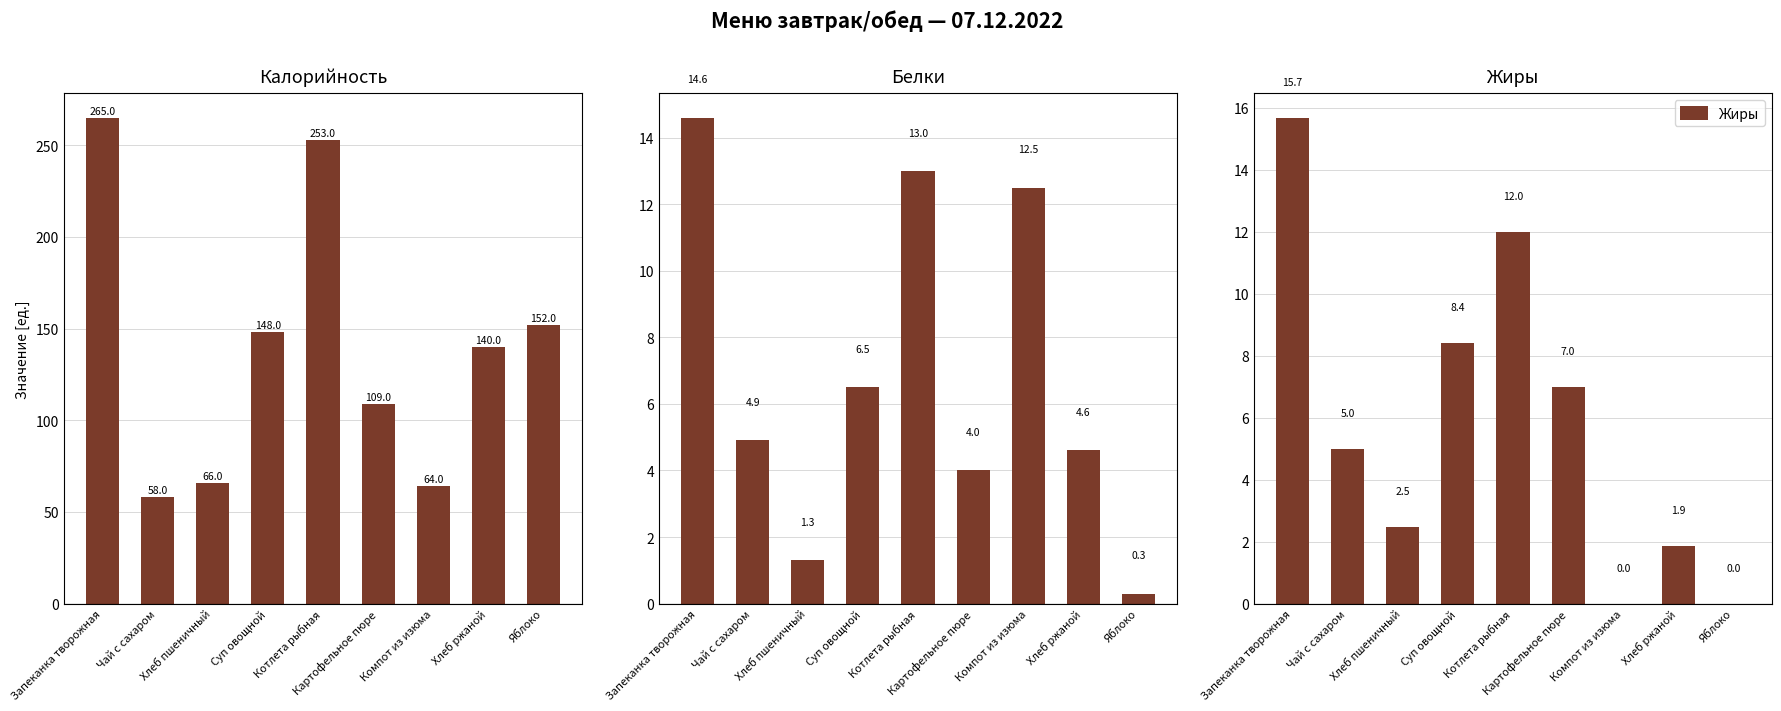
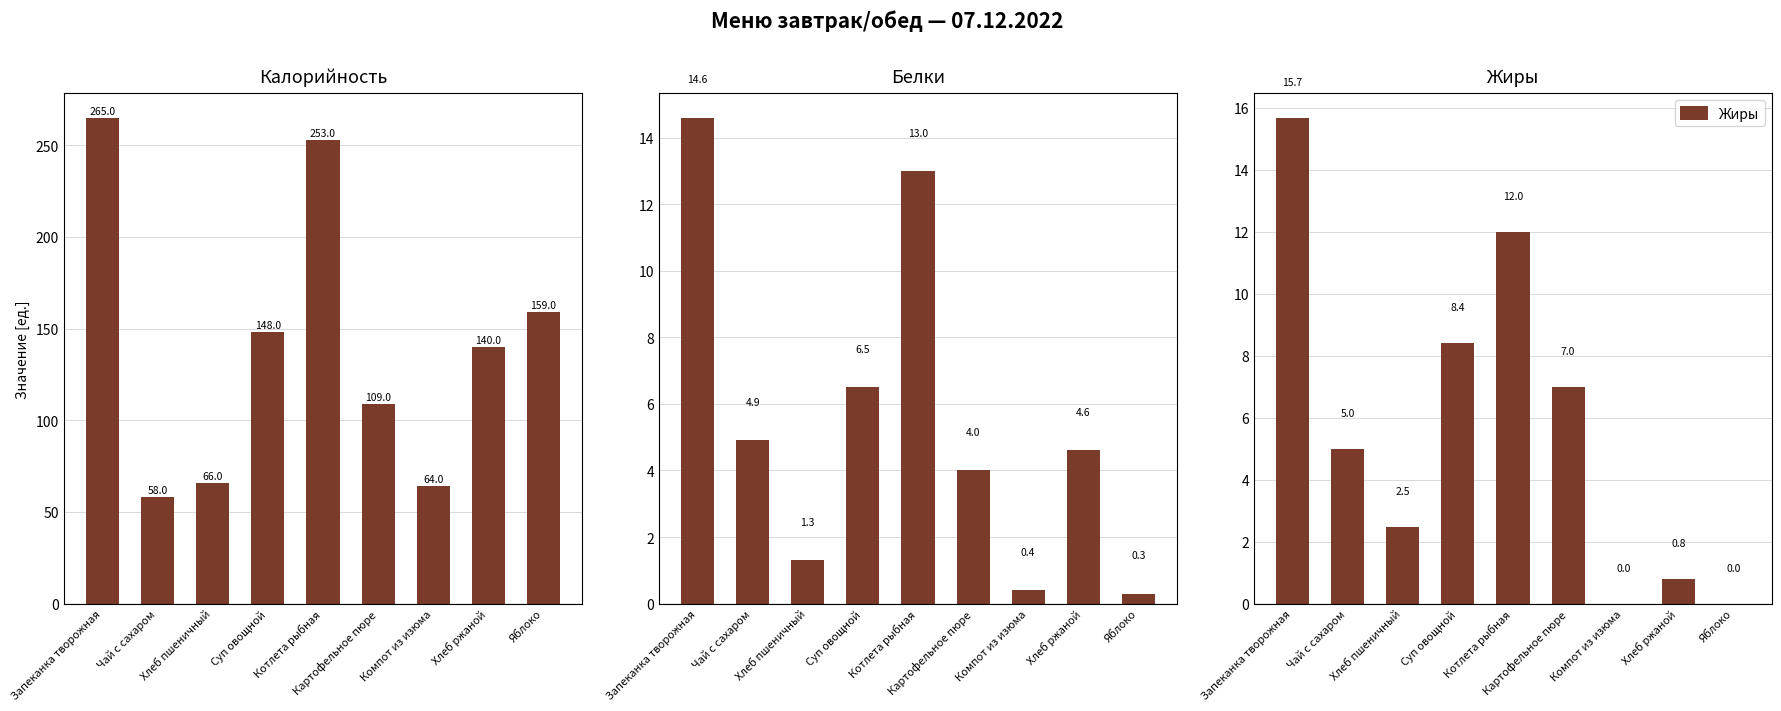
  {
    "Калорийность": {
      "Запеканка творожная": 265.0,
      "Чай с сахаром": 58.0,
      "Хлеб пшеничный": 66.0,
      "Суп овощной": 148.0,
      "Котлета рыбная": 253.0,
      "Картофельное пюре": 109.0,
      "Компот из изюма": 64.0,
      "Хлеб ржаной": 140.0,
-     "Яблоко": 152.0
+     "Яблоко": 159.0
    },
    "Белки": {
-     "Компот из изюма": 12.5
+     "Компот из изюма": 0.4
    },
    "Жиры": {
-     "Хлеб ржаной": 1.9
+     "Хлеб ржаной": 0.8
    }
  }
